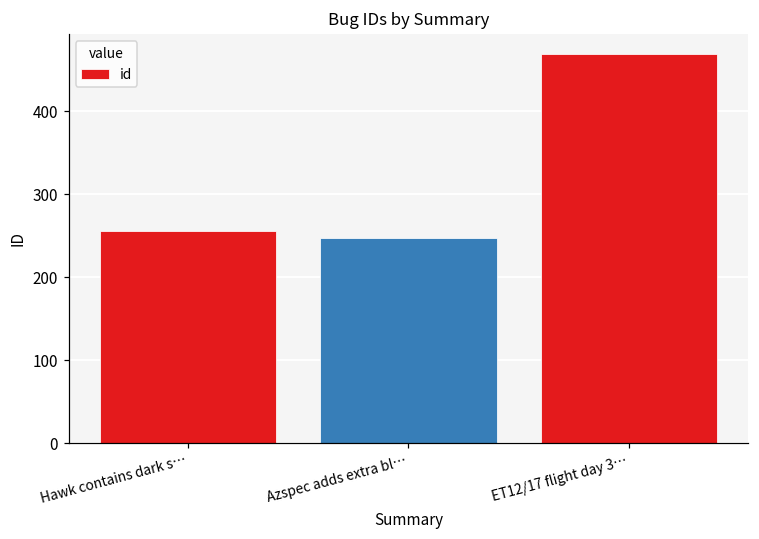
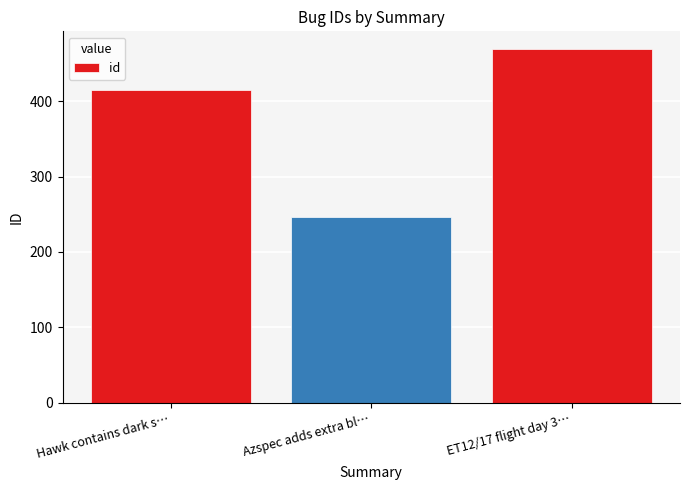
  {
-   "Hawk contains dark s…": 260,
+   "Hawk contains dark s…": 420,
    "Azspec adds extra bl…": 250,
    "ET12/17 flight day 3…": 470
  }
